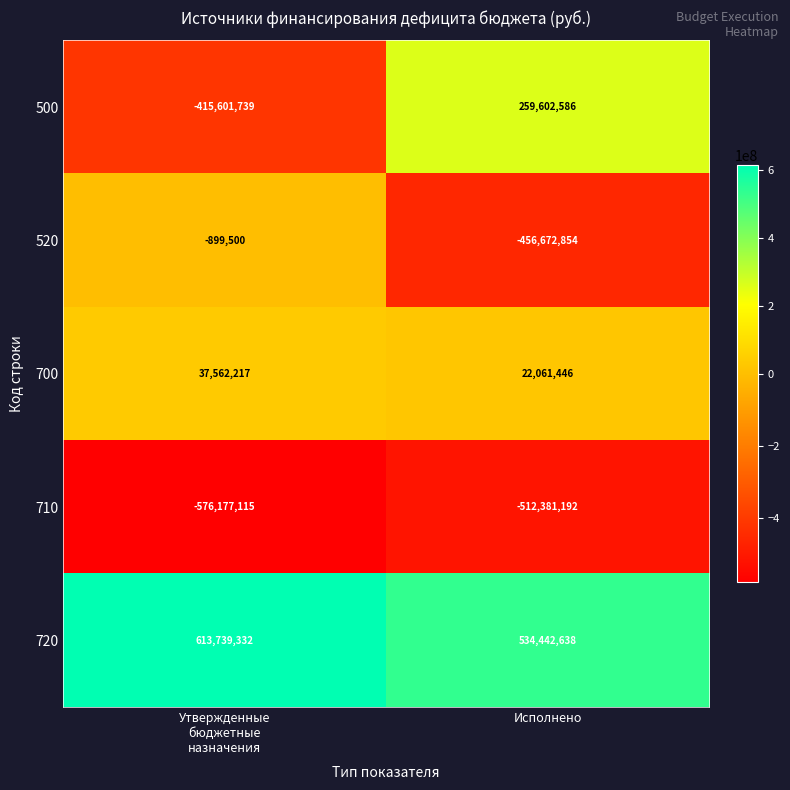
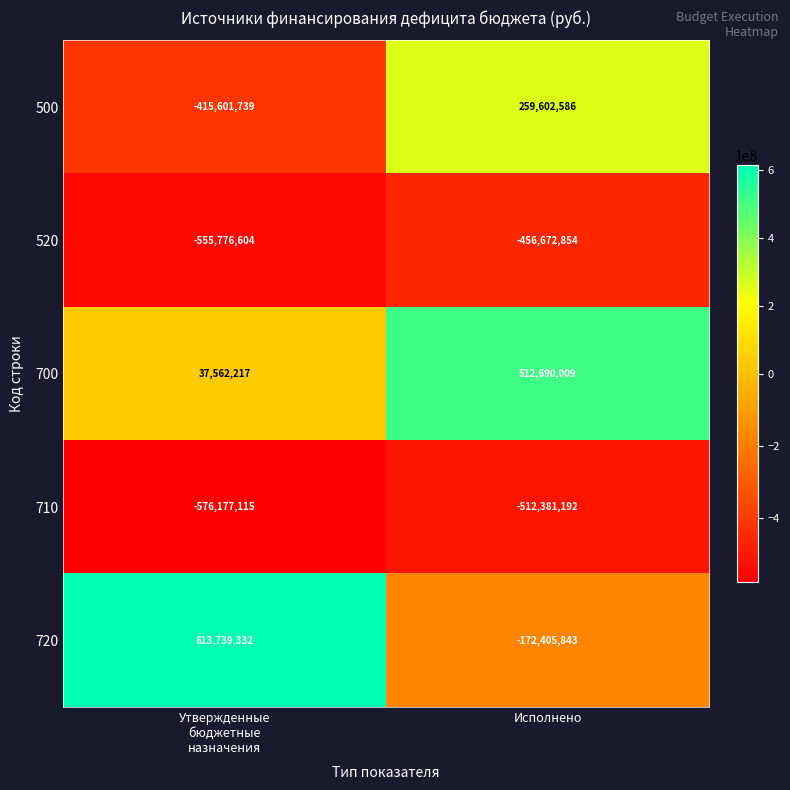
  {
    "500": {
      "Утвержденные бюджетные назначения": "-415,601,739",
      "Исполнено": "259,602,586"
    },
    "520": {
-     "Утвержденные бюджетные назначения": "-899,500",
+     "Утвержденные бюджетные назначения": "-555,776,604",
      "Исполнено": "-456,672,854"
    },
    "700": {
      "Утвержденные бюджетные назначения": "37,562,217",
-     "Исполнено": "22,061,446"
+     "Исполнено": "512,690,009"
    },
    "710": {
      "Утвержденные бюджетные назначения": "-576,177,115",
      "Исполнено": "-512,381,192"
    },
    "720": {
      "Утвержденные бюджетные назначения": "613,739,332",
-     "Исполнено": "534,442,638"
+     "Исполнено": "-172,405,843"
    }
  }
